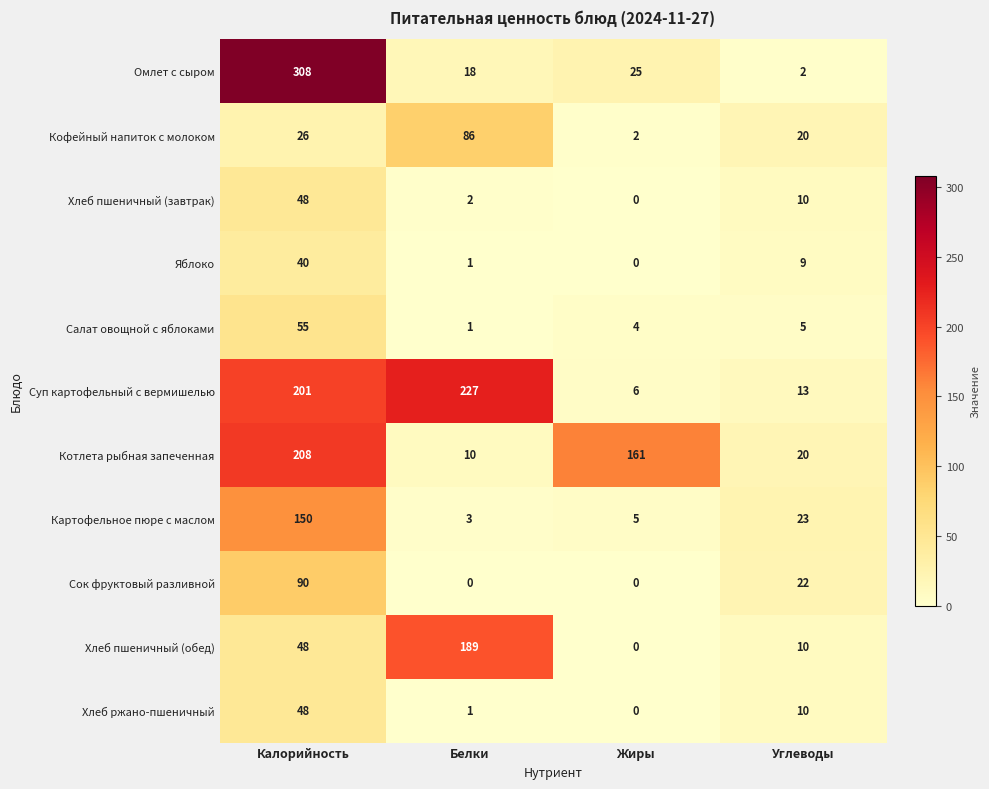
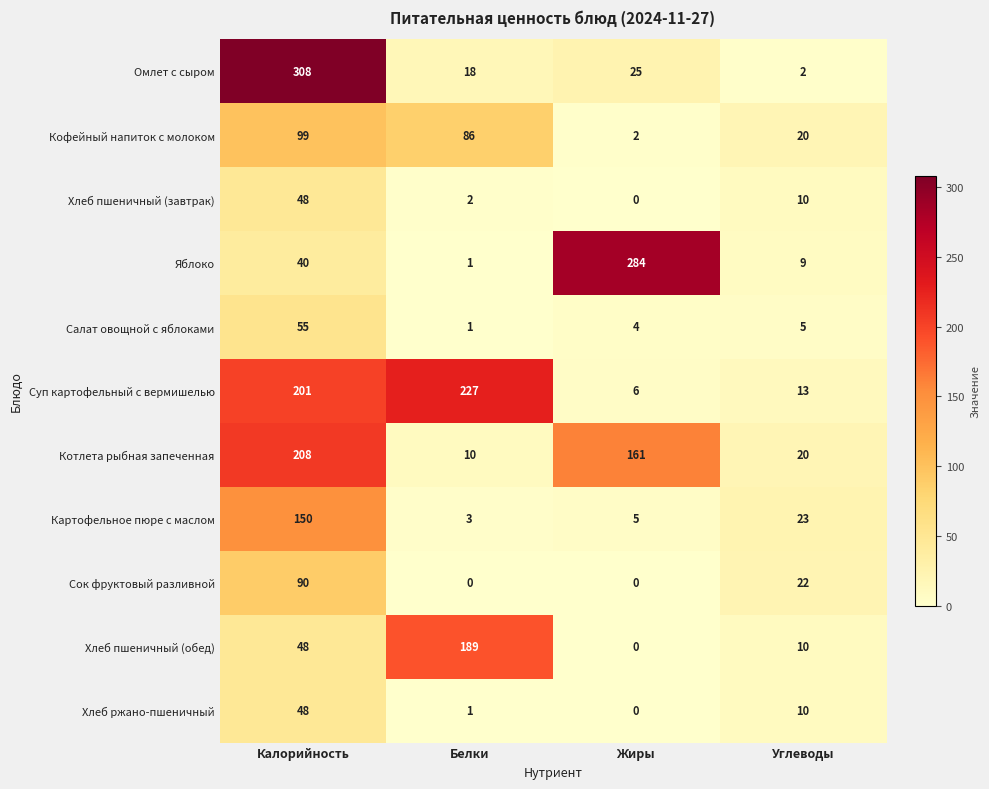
  {
    "Омлет с сыром": {
      "Калорийность": 308,
      "Белки": 18,
      "Жиры": 25,
      "Углеводы": 2
    },
    "Кофейный напиток с молоком": {
-     "Калорийность": 26,
+     "Калорийность": 99,
      "Белки": 86,
      "Жиры": 2,
      "Углеводы": 20
    },
    "Хлеб пшеничный (завтрак)": {
      "Калорийность": 48,
      "Белки": 2,
      "Жиры": 0,
      "Углеводы": 10
    },
    "Яблоко": {
      "Калорийность": 40,
      "Белки": 1,
-     "Жиры": 0,
+     "Жиры": 284,
      "Углеводы": 9
    },
    "Салат овощной с яблоками": {
      "Калорийность": 55,
      "Белки": 1,
      "Жиры": 4,
      "Углеводы": 5
    },
    "Суп картофельный с вермишелью": {
      "Калорийность": 201,
      "Белки": 227,
      "Жиры": 6,
      "Углеводы": 13
    },
    "Котлета рыбная запеченная": {
      "Калорийность": 208,
      "Белки": 10,
      "Жиры": 161,
      "Углеводы": 20
    },
    "Картофельное пюре с маслом": {
      "Калорийность": 150,
      "Белки": 3,
      "Жиры": 5,
      "Углеводы": 23
    },
    "Сок фруктовый разливной": {
      "Калорийность": 90,
      "Белки": 0,
      "Жиры": 0,
      "Углеводы": 22
    },
    "Хлеб пшеничный (обед)": {
      "Калорийность": 48,
      "Белки": 189,
      "Жиры": 0,
      "Углеводы": 10
    },
    "Хлеб ржано-пшеничный": {
      "Калорийность": 48,
      "Белки": 1,
      "Жиры": 0,
      "Углеводы": 10
    }
  }
